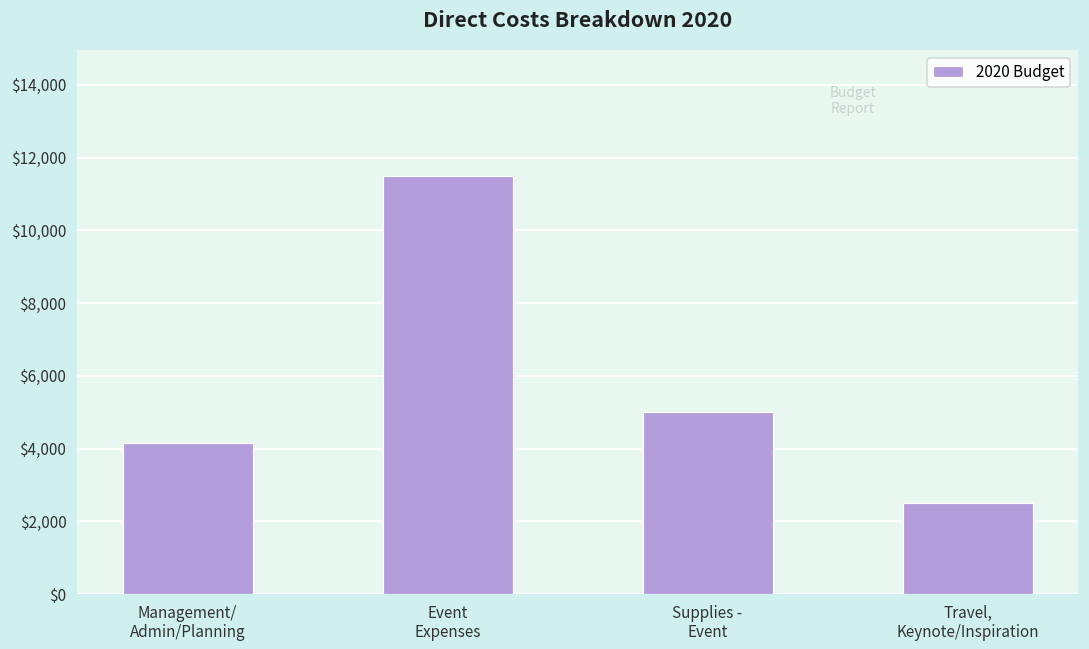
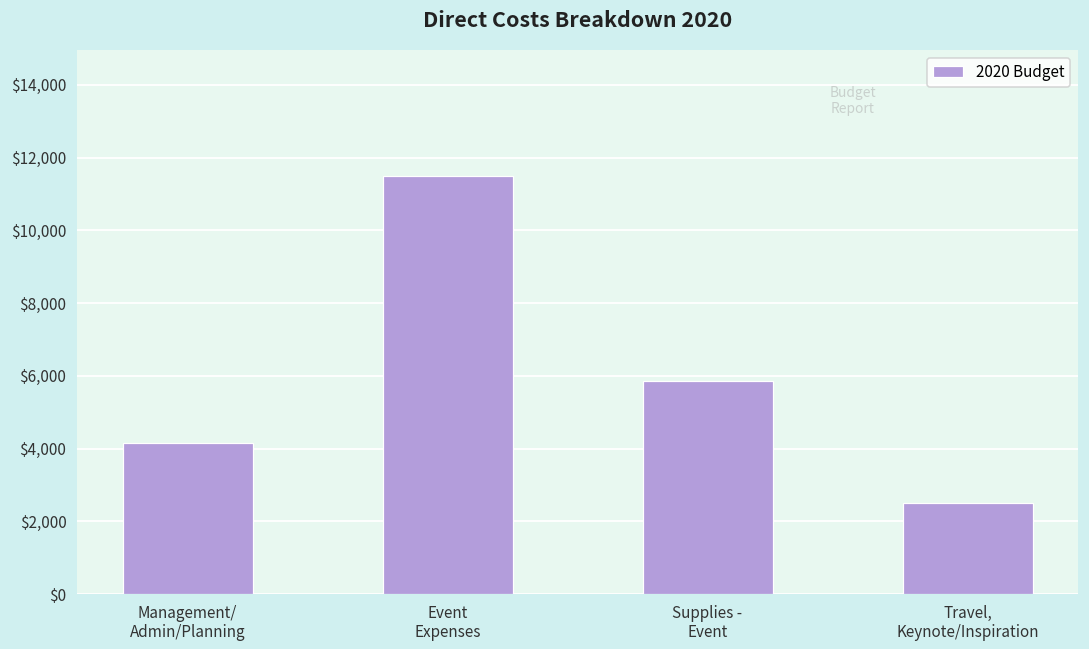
  {
    "Management/ Admin/Planning": "$4,200",
    "Event Expenses": "$11,500",
-   "Supplies - Event": "$5,000",
+   "Supplies - Event": "$5,900",
    "Travel, Keynote/Inspiration": "$2,500"
  }
